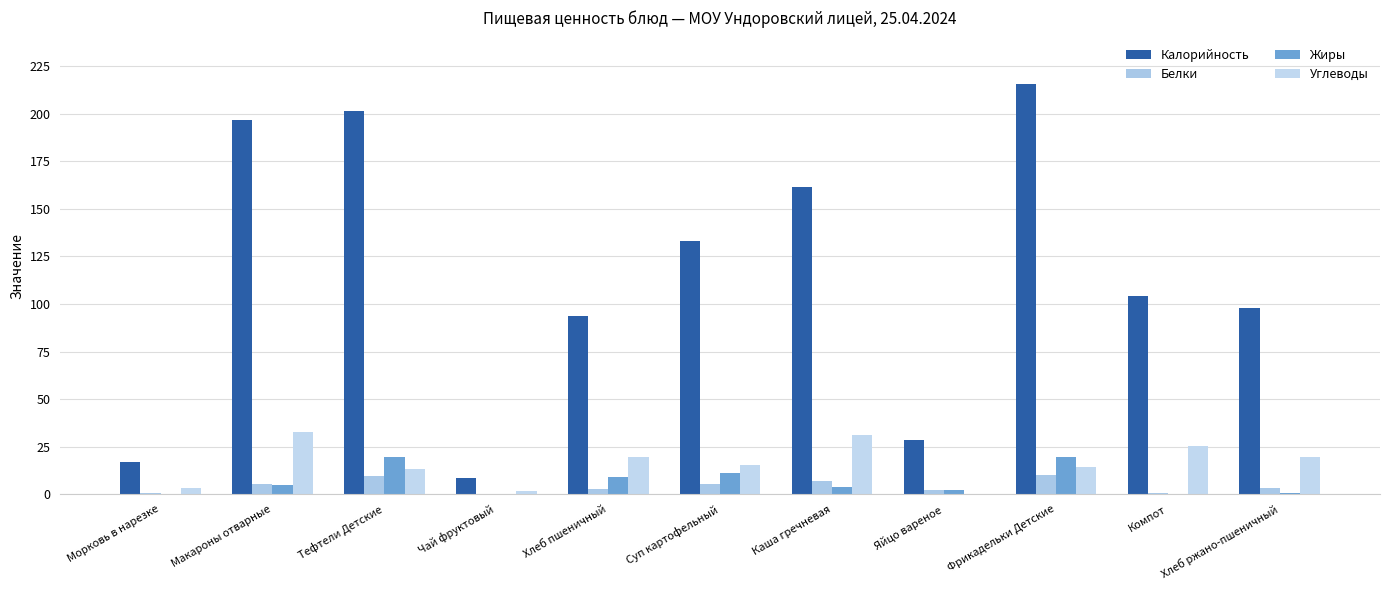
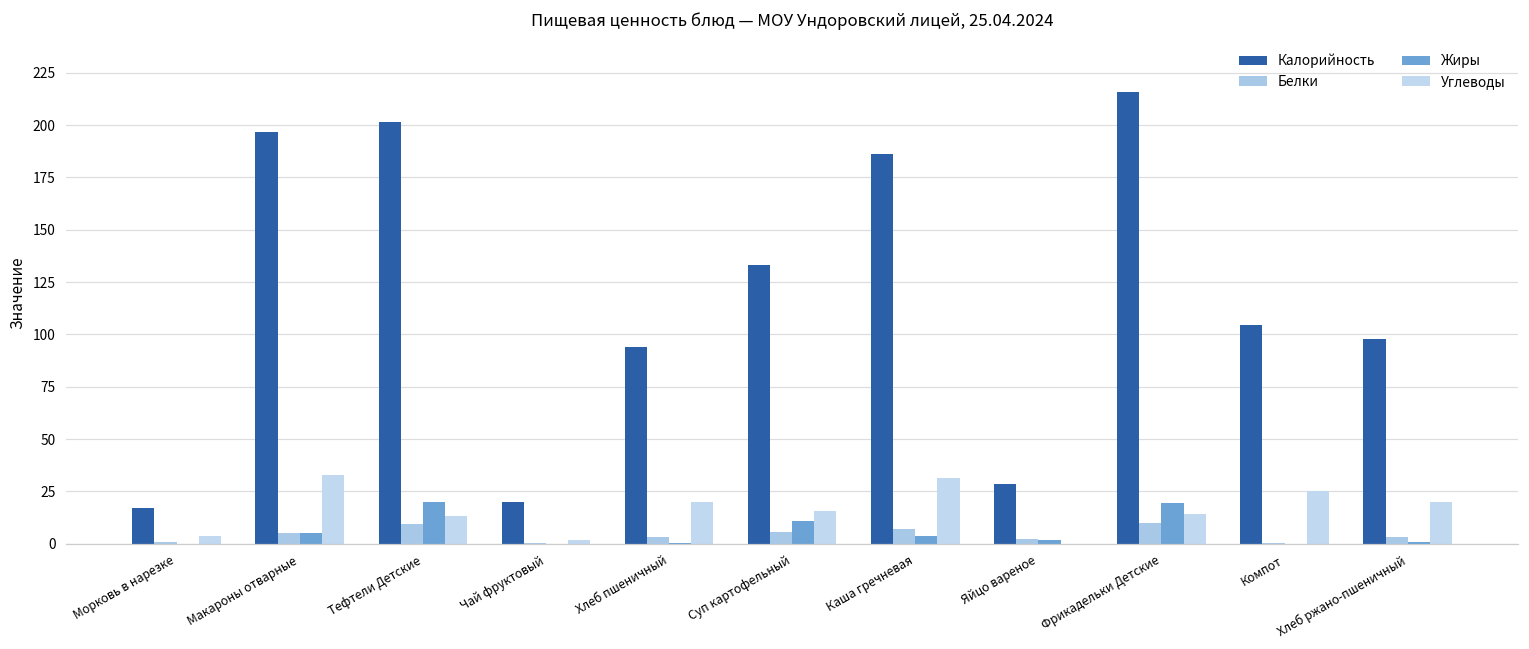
  {
    "Калорийность": {
      "Морковь в нарезке": 17,
      "Макароны отварные": 197,
      "Тефтели Детские": 202,
-     "Чай фруктовый": 9,
+     "Чай фруктовый": 20,
      "Хлеб пшеничный": 94,
      "Суп картофельный": 133,
-     "Каша гречневая": 162,
+     "Каша гречневая": 186,
      "Яйцо вареное": 28,
      "Фрикадельки Детские": 216,
      "Компот": 104,
      "Хлеб ржано-пшеничный": 98
    },
    "Жиры": {
      "Макароны отварные": 5,
      "Тефтели Детские": 20,
-     "Хлеб пшеничный": 9,
+     "Хлеб пшеничный": 0,
      "Суп картофельный": 11,
      "Каша гречневая": 4,
      "Яйцо вареное": 2,
      "Фрикадельки Детские": 20
    }
  }
